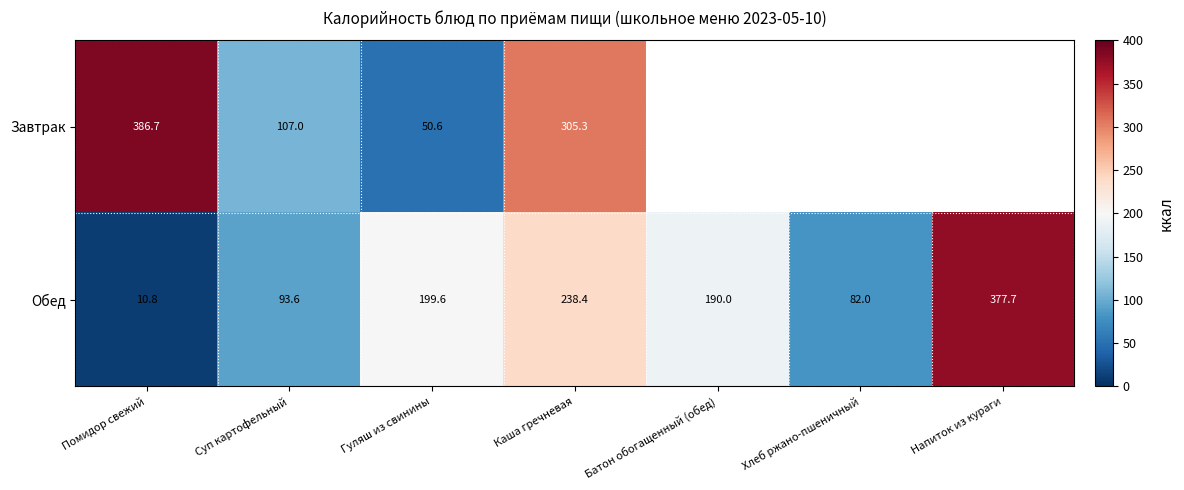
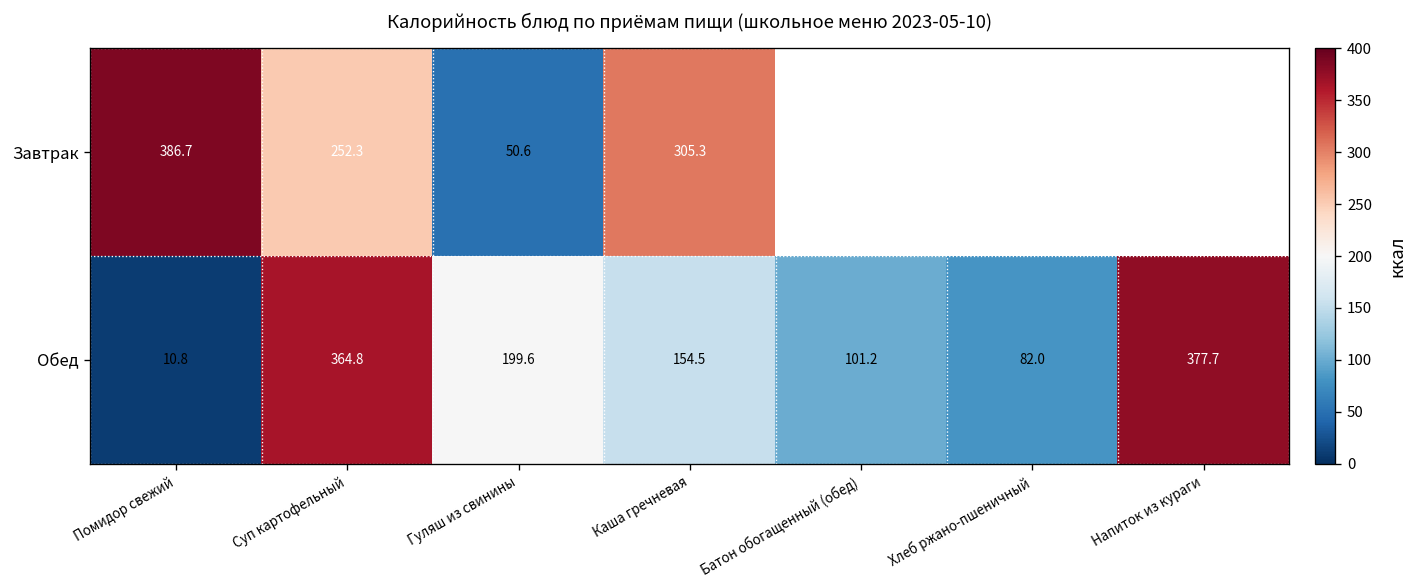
  {
    "Завтрак": {
      "Помидор свежий": 386.7,
-     "Суп картофельный": 107.0,
+     "Суп картофельный": 252.3,
      "Гуляш из свинины": 50.6,
      "Каша гречневая": 305.3
    },
    "Обед": {
      "Помидор свежий": 10.8,
-     "Суп картофельный": 93.6,
+     "Суп картофельный": 364.8,
      "Гуляш из свинины": 199.6,
-     "Каша гречневая": 238.4,
-     "Батон обогащенный (обед)": 190.0,
+     "Каша гречневая": 154.5,
+     "Батон обогащенный (обед)": 101.2,
      "Хлеб ржано-пшеничный": 82.0,
      "Напиток из кураги": 377.7
    }
  }
